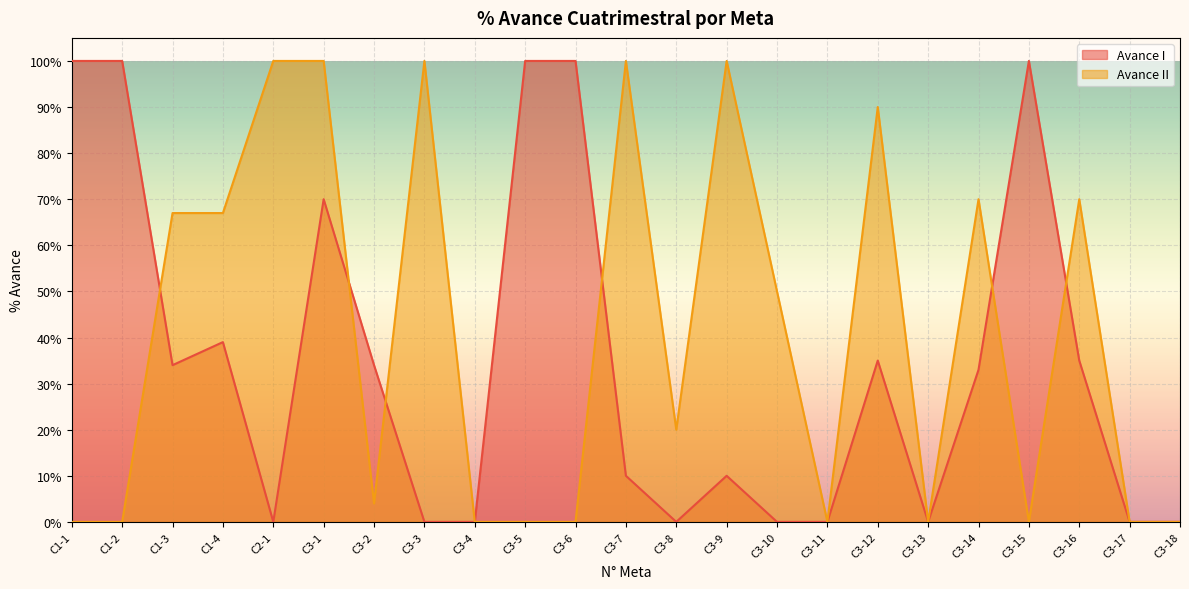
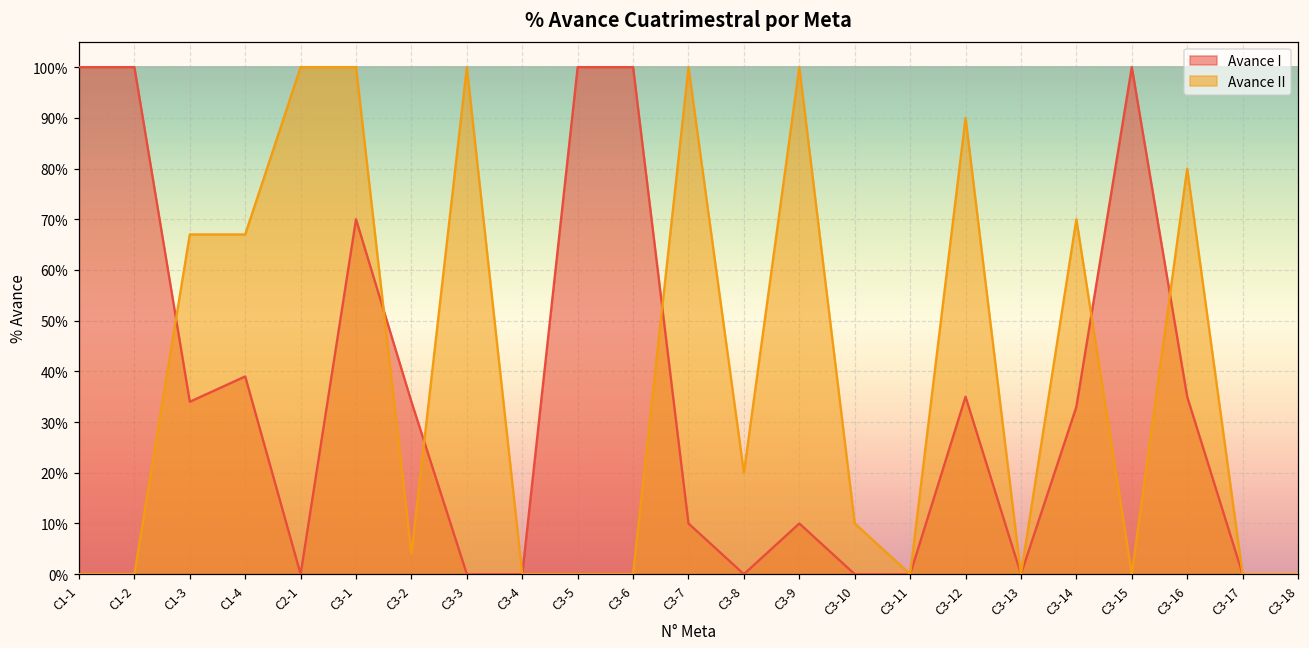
  {
    "Avance I": {
      "C1-1": "100%",
      "C1-2": "100%",
      "C1-3": "34%",
      "C1-4": "39%",
      "C2-1": "0%",
      "C3-1": "70%",
      "C3-2": "34%",
      "C3-3": "0%",
      "C3-5": "100%",
      "C3-6": "100%",
      "C3-7": "10%",
      "C3-8": "0%",
      "C3-9": "10%",
      "C3-10": "0%",
      "C3-12": "35%",
      "C3-14": "33%",
      "C3-15": "100%",
      "C3-16": "35%"
    },
    "Avance II": {
      "C1-1": "0%",
      "C1-2": "0%",
      "C1-3": "67%",
      "C1-4": "67%",
      "C2-1": "100%",
      "C3-1": "100%",
      "C3-2": "4%",
      "C3-3": "100%",
      "C3-5": "0%",
      "C3-6": "0%",
      "C3-7": "100%",
      "C3-8": "20%",
      "C3-9": "100%",
-     "C3-10": "50%",
+     "C3-10": "10%",
      "C3-12": "90%",
      "C3-14": "70%",
      "C3-15": "0%",
-     "C3-16": "70%"
+     "C3-16": "80%"
    }
  }
